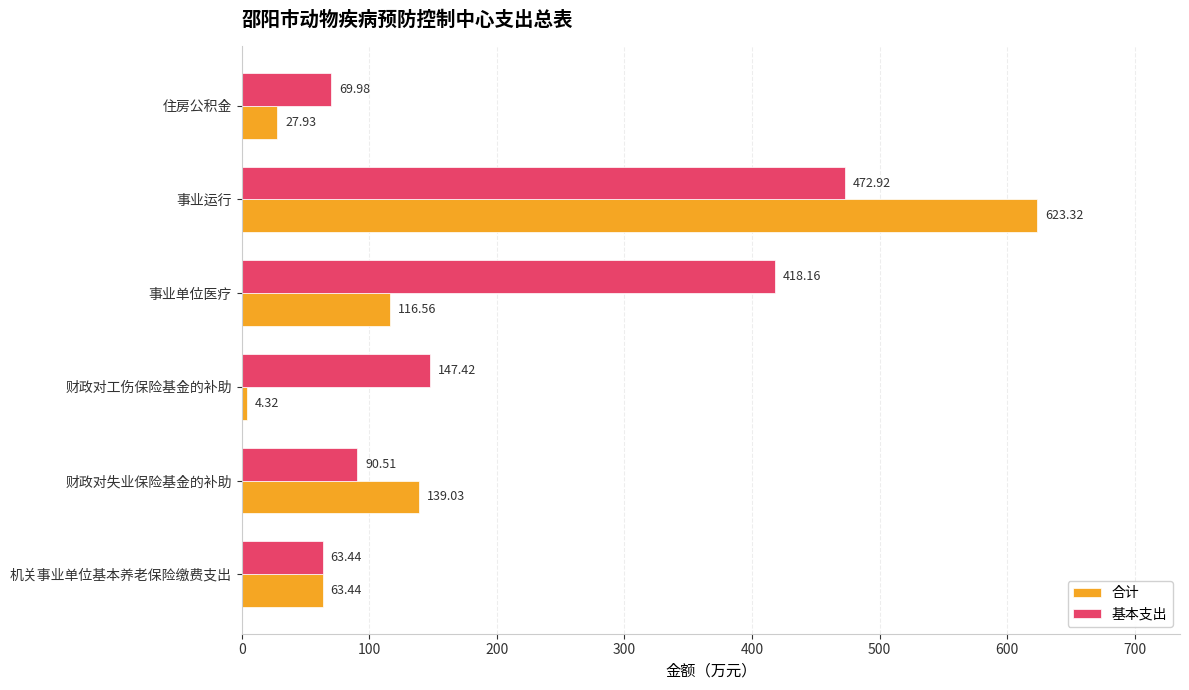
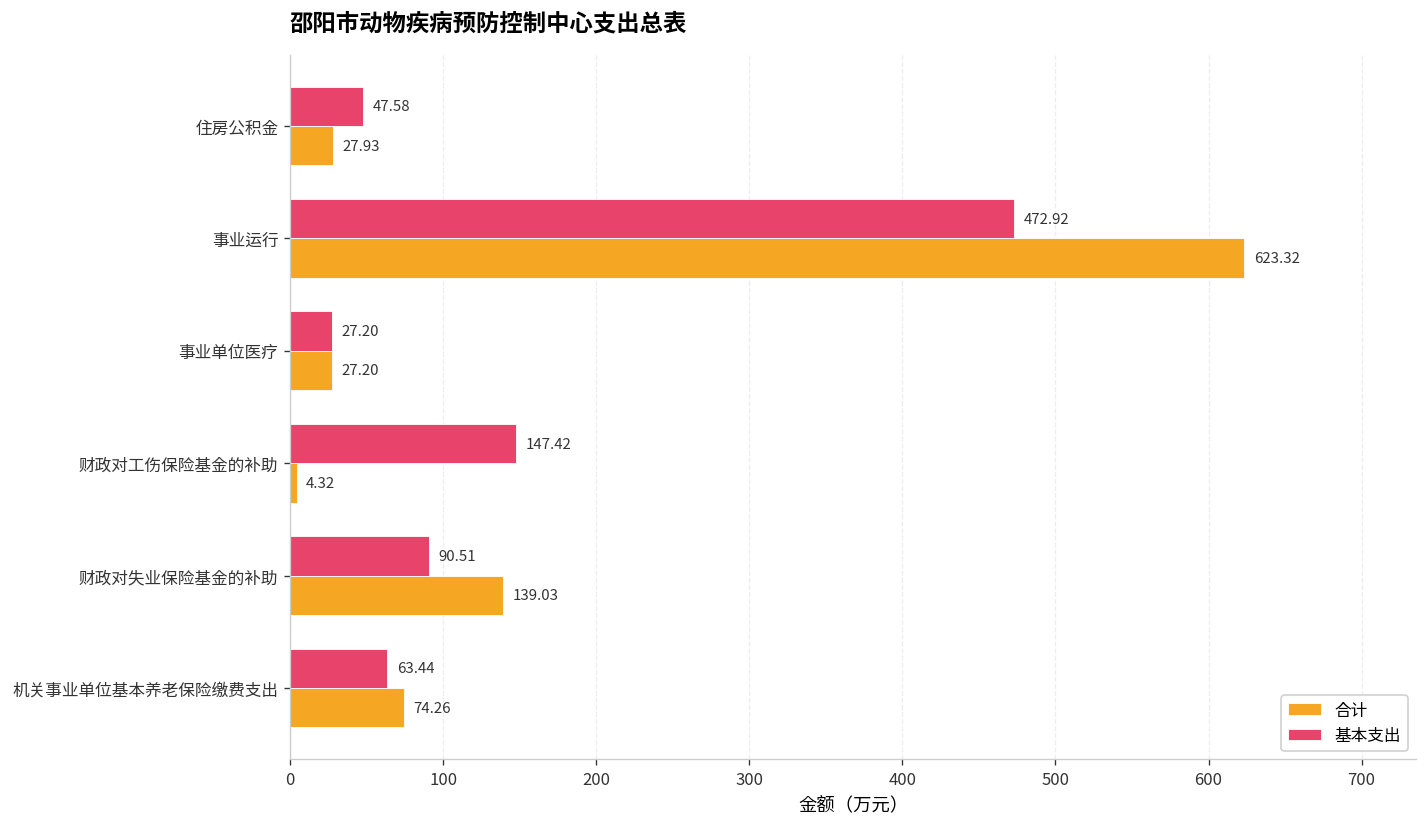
  {
    "合计": {
      "住房公积金": 27.93,
      "事业运行": 623.32,
-     "事业单位医疗": 116.56,
+     "事业单位医疗": 27.20,
      "财政对工伤保险基金的补助": 4.32,
      "财政对失业保险基金的补助": 139.03,
-     "机关事业单位基本养老保险缴费支出": 63.44
+     "机关事业单位基本养老保险缴费支出": 74.26
    },
    "基本支出": {
-     "住房公积金": 69.98,
+     "住房公积金": 47.58,
      "事业运行": 472.92,
-     "事业单位医疗": 418.16,
+     "事业单位医疗": 27.20,
      "财政对工伤保险基金的补助": 147.42,
      "财政对失业保险基金的补助": 90.51,
      "机关事业单位基本养老保险缴费支出": 63.44
    }
  }
